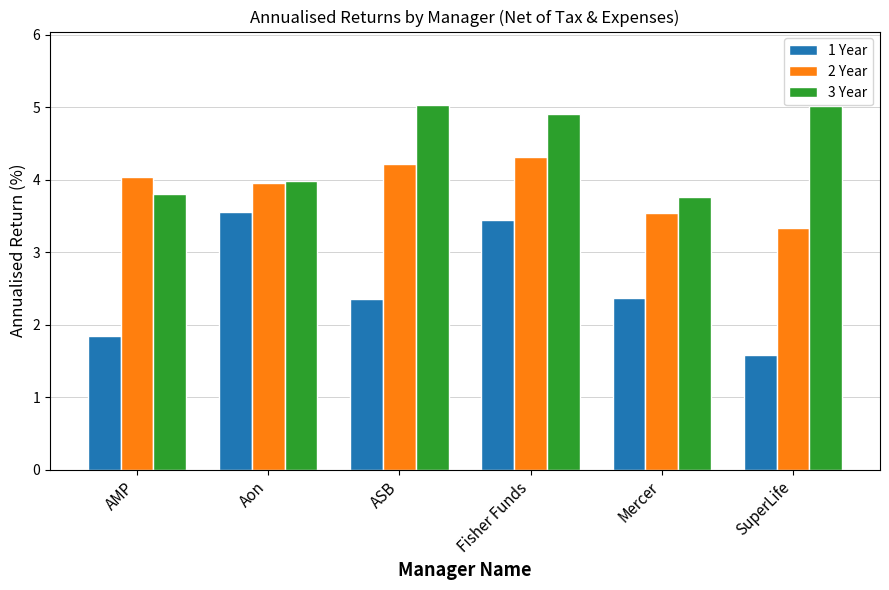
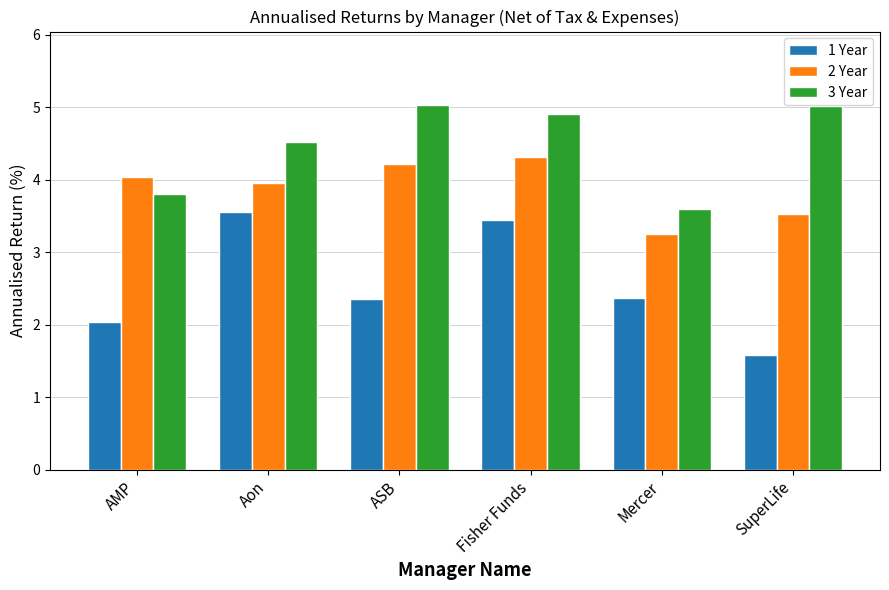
  {
    "1 Year": {
-     "AMP": 1.8,
+     "AMP": 2.0,
      "Aon": 3.6,
      "ASB": 2.4,
      "Fisher Funds": 3.4,
      "Mercer": 2.4,
      "SuperLife": 1.6
    },
    "2 Year": {
      "AMP": 4.0,
      "Aon": 4.0,
      "ASB": 4.2,
      "Fisher Funds": 4.3,
-     "Mercer": 3.5,
-     "SuperLife": 3.3
+     "Mercer": 3.2,
+     "SuperLife": 3.5
    },
    "3 Year": {
      "AMP": 3.8,
-     "Aon": 4.0,
+     "Aon": 4.5,
      "ASB": 5.0,
      "Fisher Funds": 4.9,
-     "Mercer": 3.8,
+     "Mercer": 3.6,
      "SuperLife": 5.0
    }
  }
